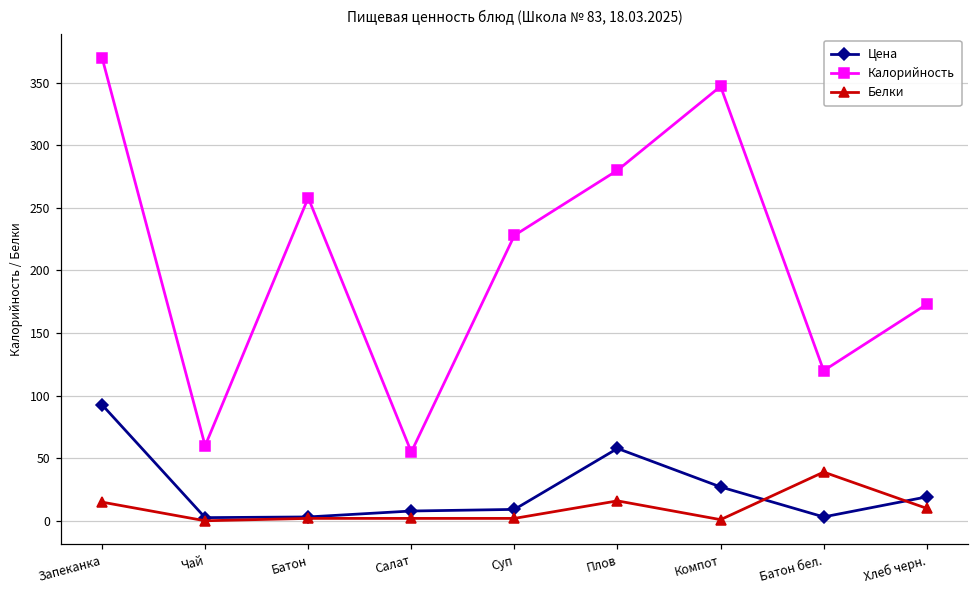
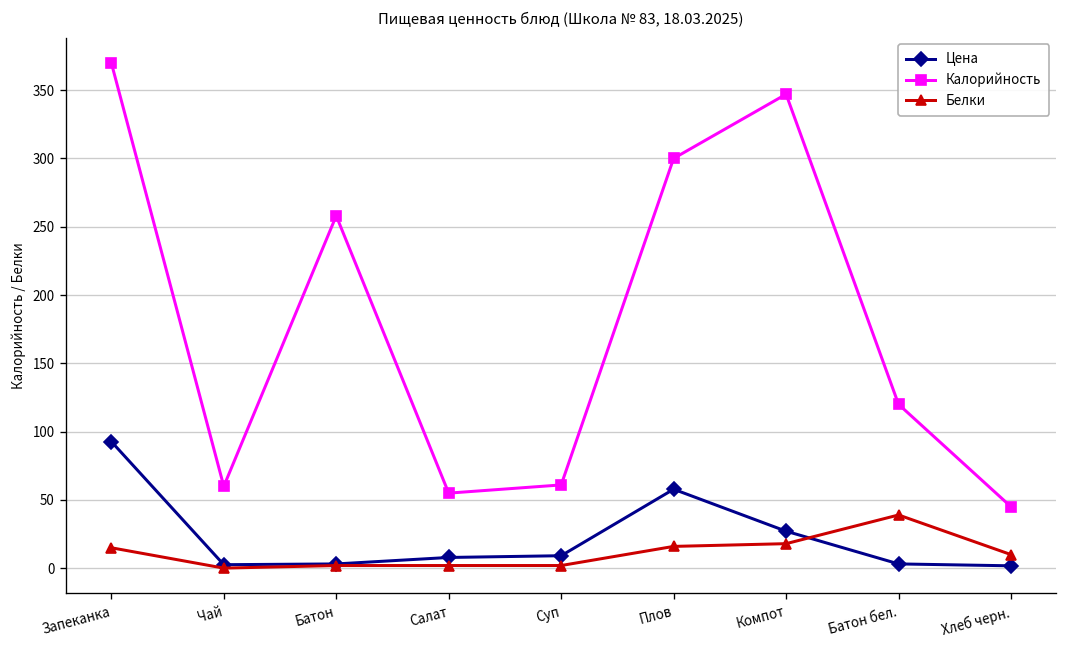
  {
    "Цена": {
      "Запеканка": 93,
      "Чай": 3,
      "Салат": 8,
      "Суп": 9,
      "Плов": 58,
      "Компот": 27,
      "Батон бел.": 3,
-     "Хлеб черн.": 19
+     "Хлеб черн.": 2
    },
    "Калорийность": {
      "Запеканка": 370,
      "Чай": 60,
      "Батон": 258,
      "Салат": 55,
-     "Суп": 228,
-     "Плов": 280,
+     "Суп": 61,
+     "Плов": 300,
      "Компот": 347,
      "Батон бел.": 120,
-     "Хлеб черн.": 173
+     "Хлеб черн.": 45
    },
    "Белки": {
      "Запеканка": 15,
      "Чай": 0,
      "Салат": 2,
      "Суп": 2,
      "Плов": 16,
-     "Компот": 1,
+     "Компот": 18,
      "Батон бел.": 39,
      "Хлеб черн.": 10
    }
  }
